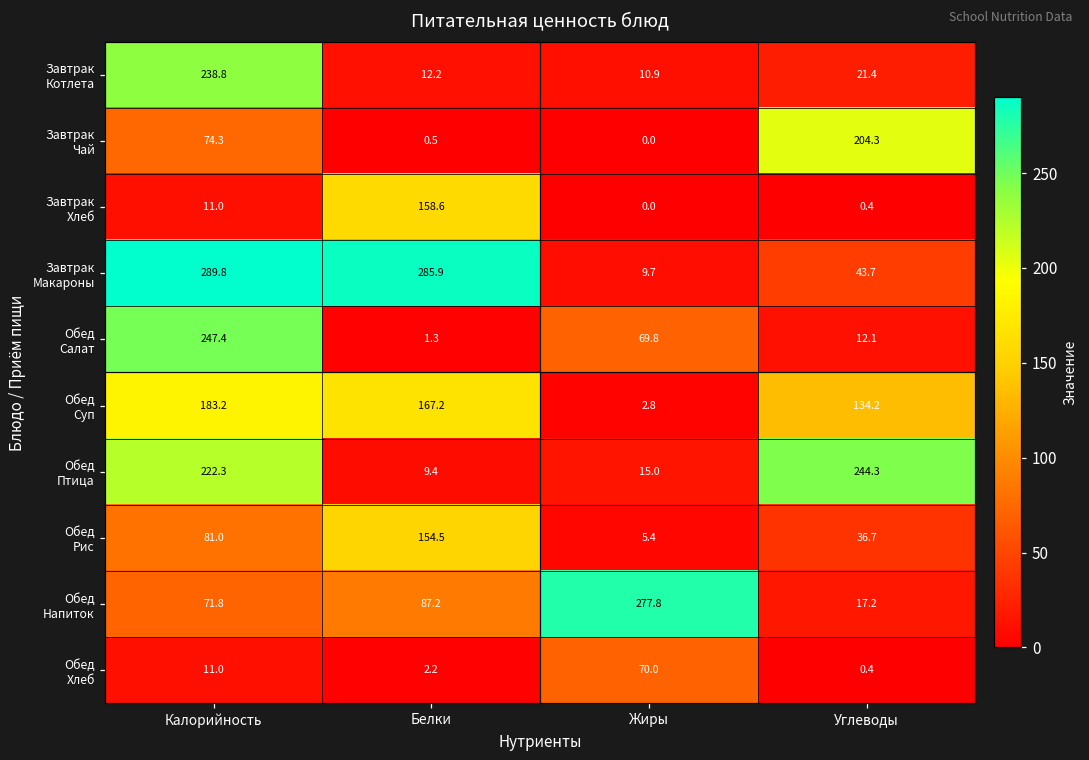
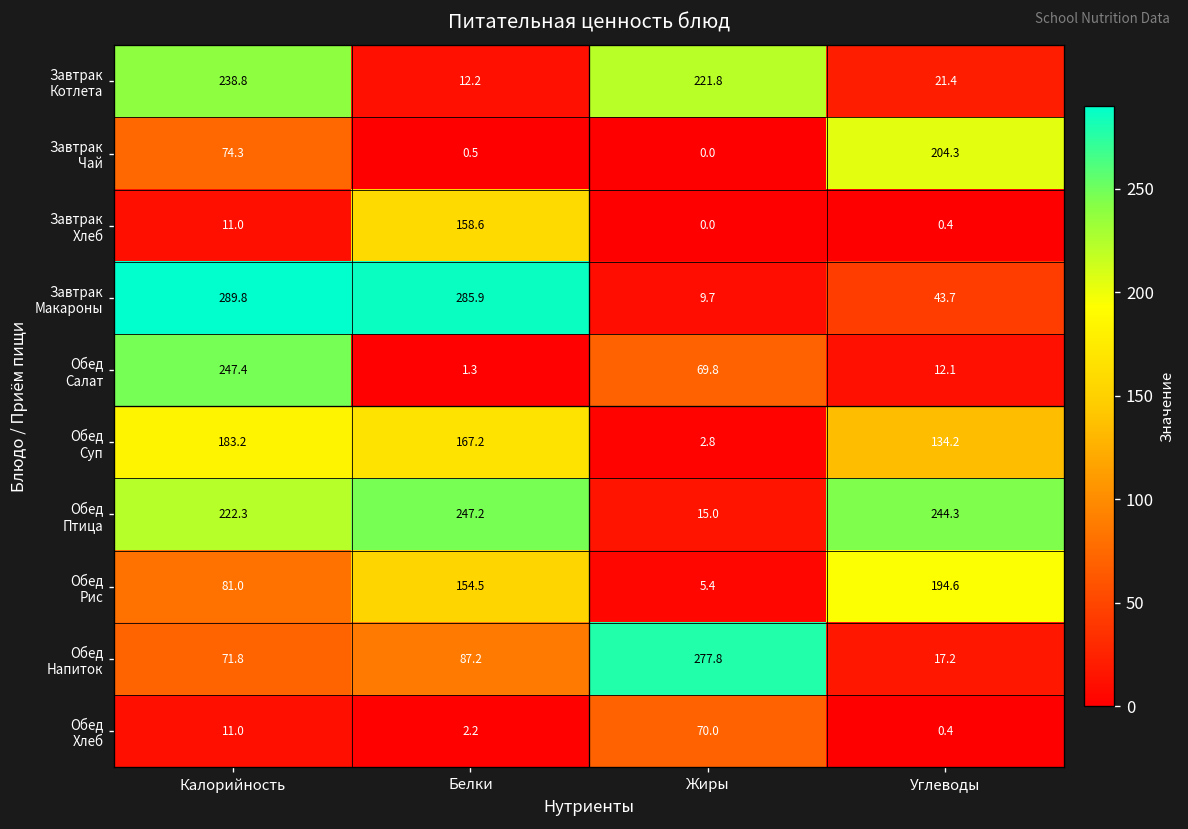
  {
    "Завтрак Котлета": {
      "Калорийность": 238.8,
      "Белки": 12.2,
-     "Жиры": 10.9,
+     "Жиры": 221.8,
      "Углеводы": 21.4
    },
    "Завтрак Чай": {
      "Калорийность": 74.3,
      "Белки": 0.5,
      "Жиры": 0.0,
      "Углеводы": 204.3
    },
    "Завтрак Хлеб": {
      "Калорийность": 11.0,
      "Белки": 158.6,
      "Жиры": 0.0,
      "Углеводы": 0.4
    },
    "Завтрак Макароны": {
      "Калорийность": 289.8,
      "Белки": 285.9,
      "Жиры": 9.7,
      "Углеводы": 43.7
    },
    "Обед Салат": {
      "Калорийность": 247.4,
      "Белки": 1.3,
      "Жиры": 69.8,
      "Углеводы": 12.1
    },
    "Обед Суп": {
      "Калорийность": 183.2,
      "Белки": 167.2,
      "Жиры": 2.8,
      "Углеводы": 134.2
    },
    "Обед Птица": {
      "Калорийность": 222.3,
-     "Белки": 9.4,
+     "Белки": 247.2,
      "Жиры": 15.0,
      "Углеводы": 244.3
    },
    "Обед Рис": {
      "Калорийность": 81.0,
      "Белки": 154.5,
      "Жиры": 5.4,
-     "Углеводы": 36.7
+     "Углеводы": 194.6
    },
    "Обед Напиток": {
      "Калорийность": 71.8,
      "Белки": 87.2,
      "Жиры": 277.8,
      "Углеводы": 17.2
    },
    "Обед Хлеб": {
      "Калорийность": 11.0,
      "Белки": 2.2,
      "Жиры": 70.0,
      "Углеводы": 0.4
    }
  }
